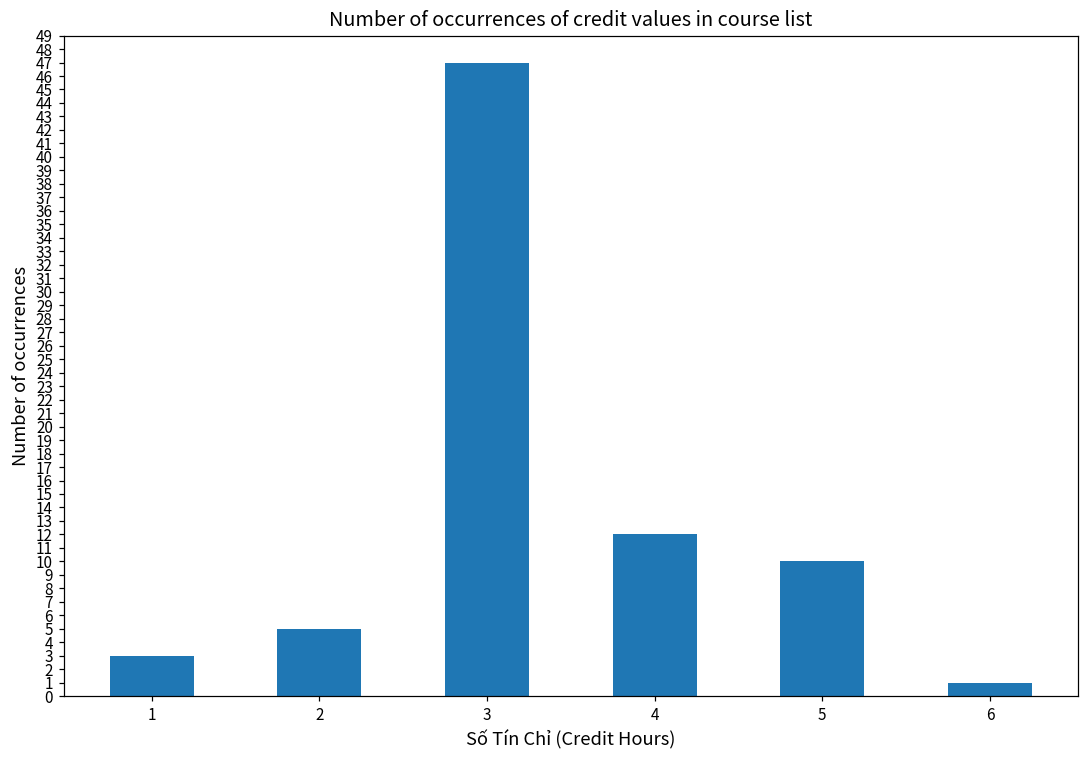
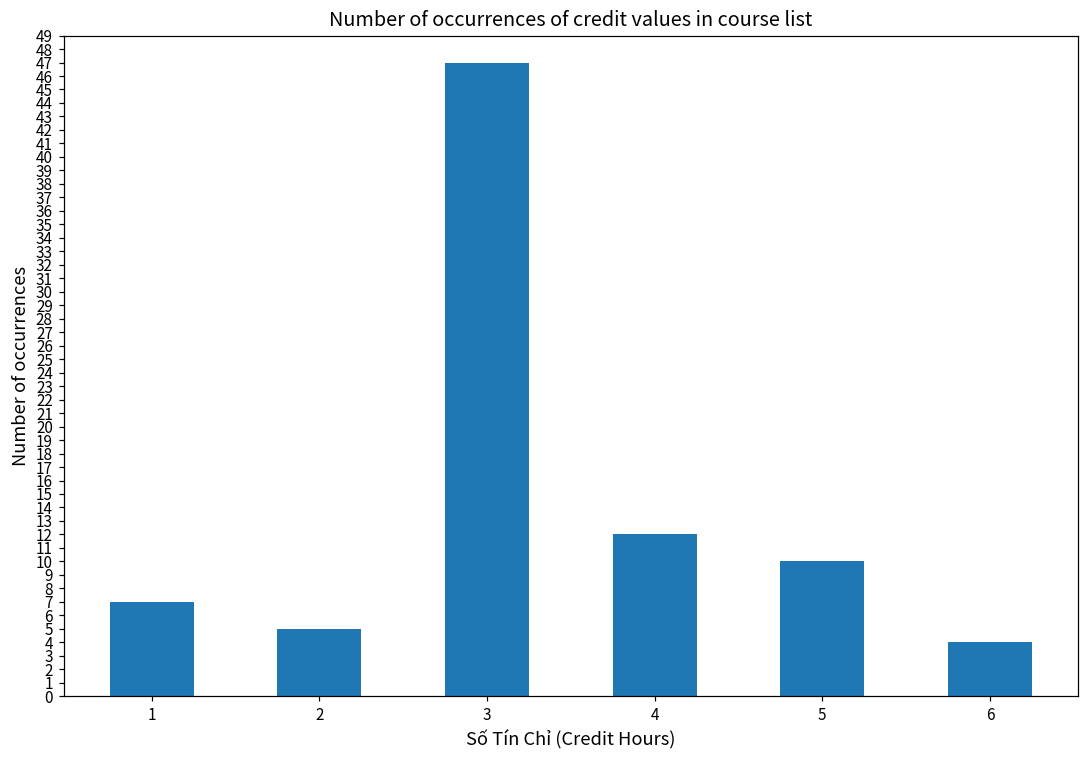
  {
-   "1": 3,
+   "1": 7,
    "2": 5,
    "3": 47,
    "4": 12,
    "5": 10,
-   "6": 1
+   "6": 4
  }
